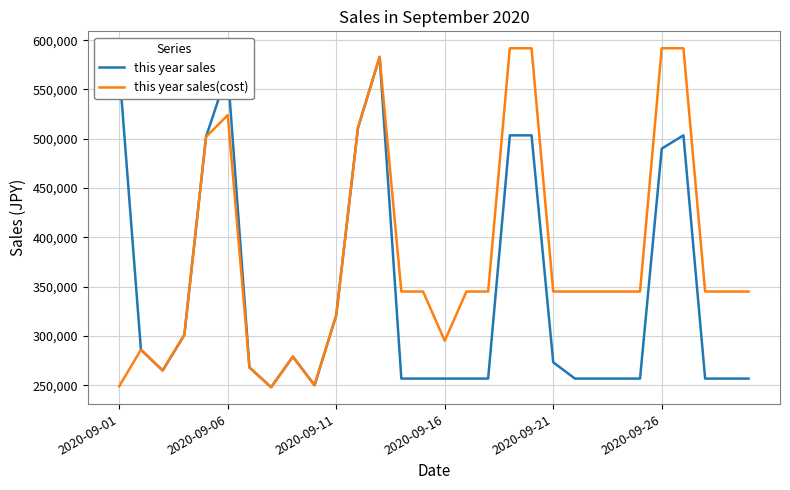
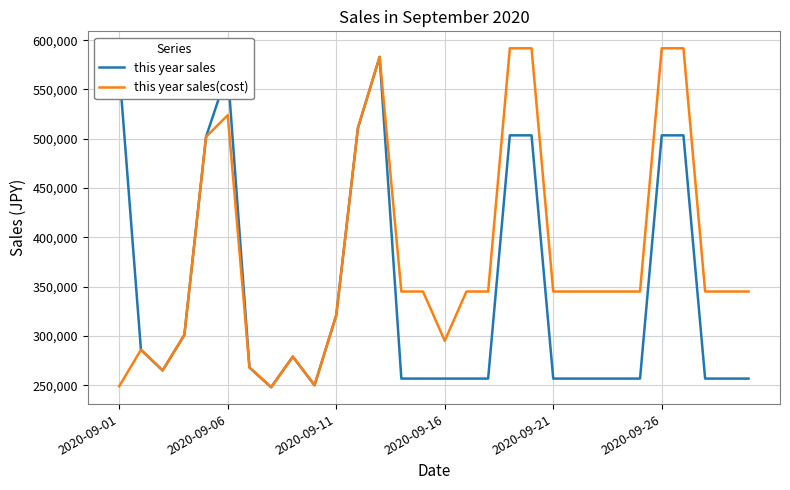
  {
    "this year sales": {
      "2020-09-16": "260,000",
-     "2020-09-21": "270,000",
-     "2020-09-26": "490,000"
+     "2020-09-21": "260,000",
+     "2020-09-26": "500,000"
    },
    "this year sales(cost)": {
      "2020-09-01": "250,000",
      "2020-09-06": "520,000",
      "2020-09-16": "300,000",
      "2020-09-21": "350,000",
      "2020-09-26": "590,000"
    }
  }
